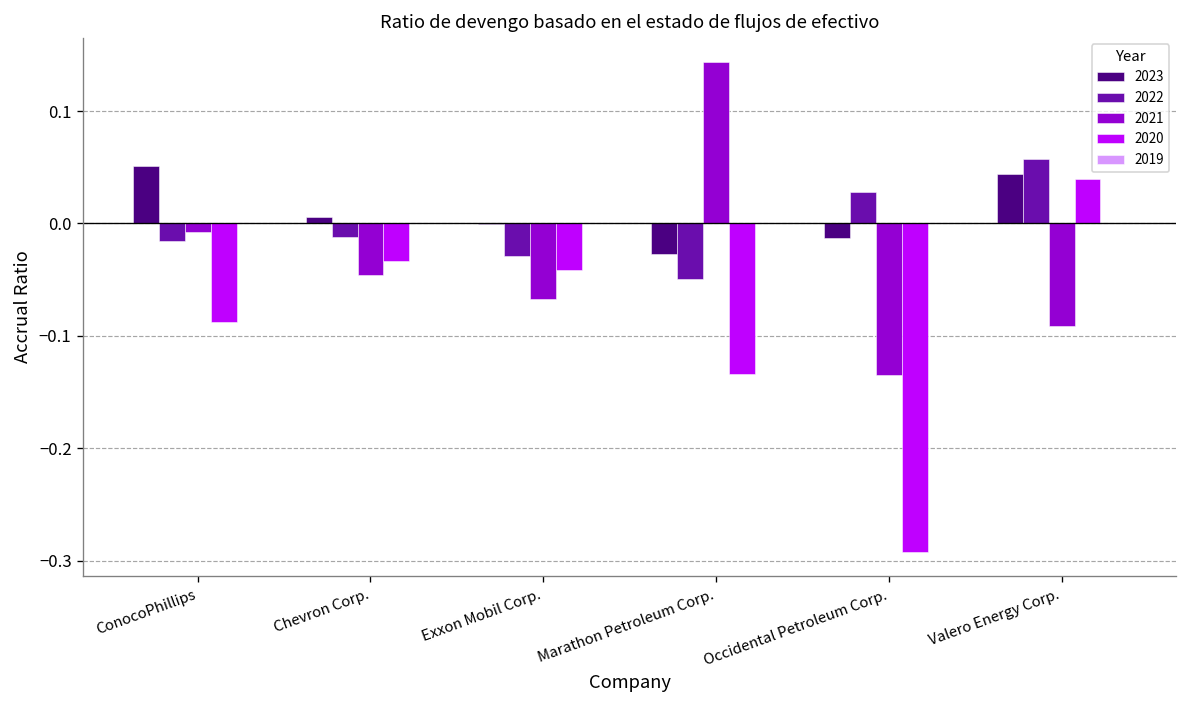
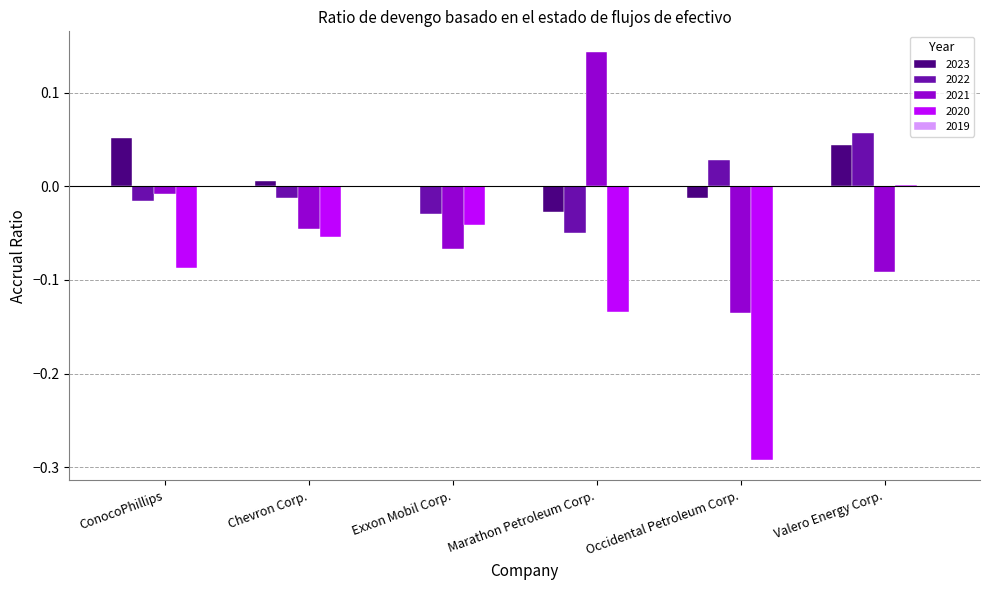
  {
    "2020": {
      "ConocoPhillips": -0.09,
-     "Chevron Corp.": -0.03,
+     "Chevron Corp.": -0.05,
      "Exxon Mobil Corp.": -0.04,
      "Marathon Petroleum Corp.": -0.13,
      "Occidental Petroleum Corp.": -0.29,
-     "Valero Energy Corp.": 0.04
+     "Valero Energy Corp.": 0.00
    },
    "2019": {
      "ConocoPhillips": 0.00,
      "Chevron Corp.": 0.00,
      "Exxon Mobil Corp.": 0.00,
      "Marathon Petroleum Corp.": 0.00,
      "Occidental Petroleum Corp.": 0.00,
      "Valero Energy Corp.": 0.00
    }
  }
